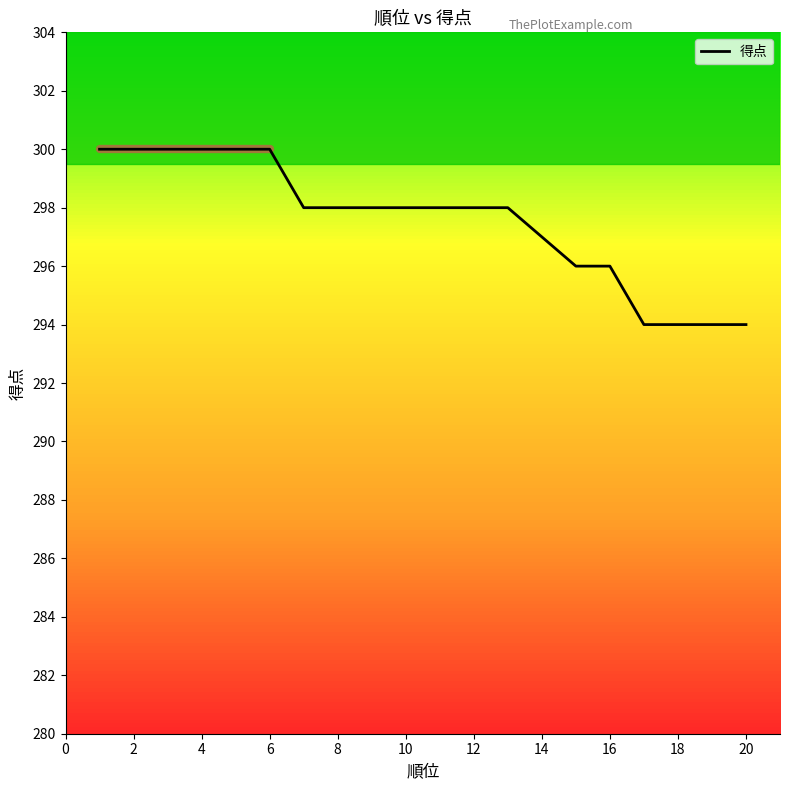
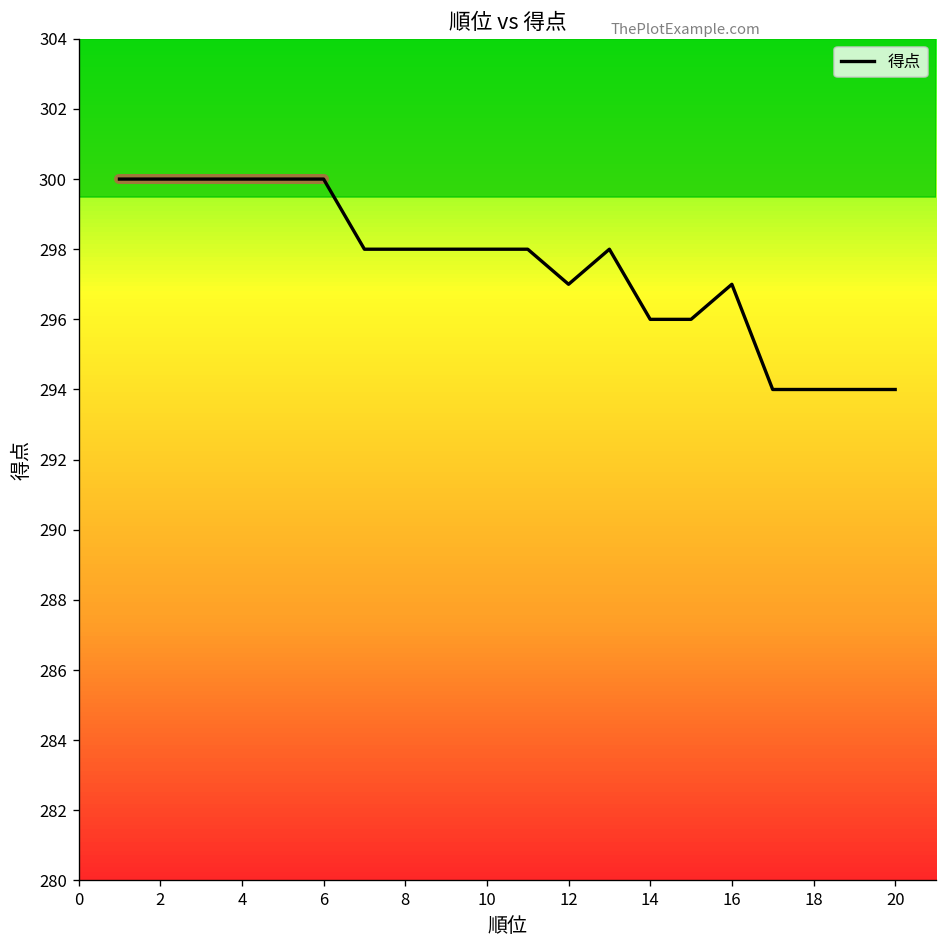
  {
    "得点": {
      "8": 298,
      "10": 298,
-     "12": 298,
-     "14": 297,
-     "16": 296,
+     "12": 297,
+     "14": 296,
+     "16": 297,
      "18": 294,
      "20": 294
    }
  }
